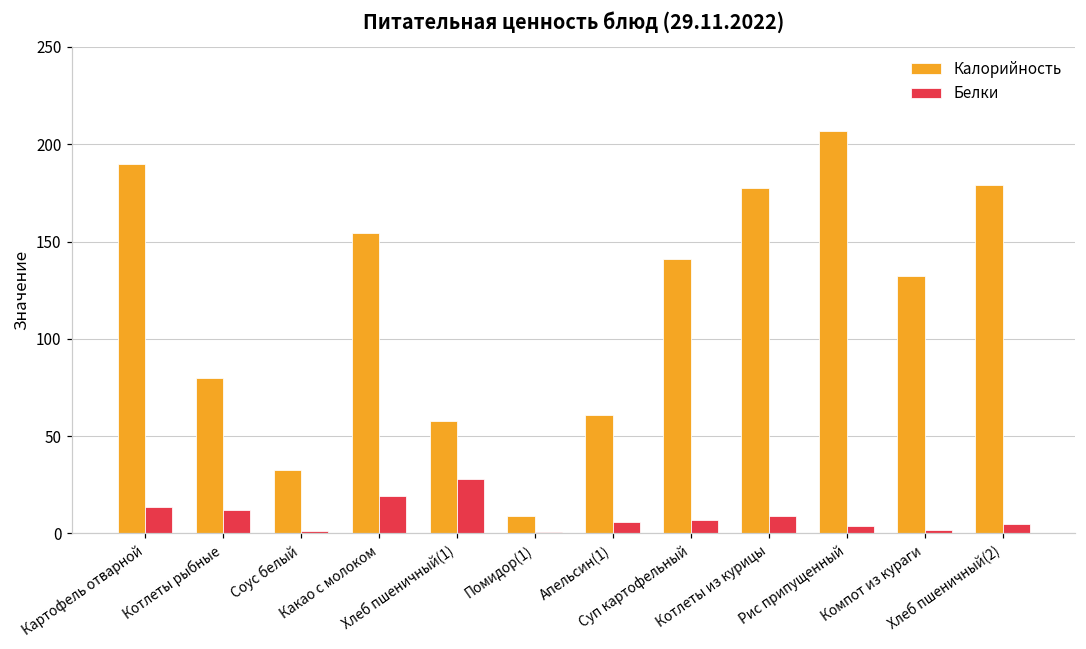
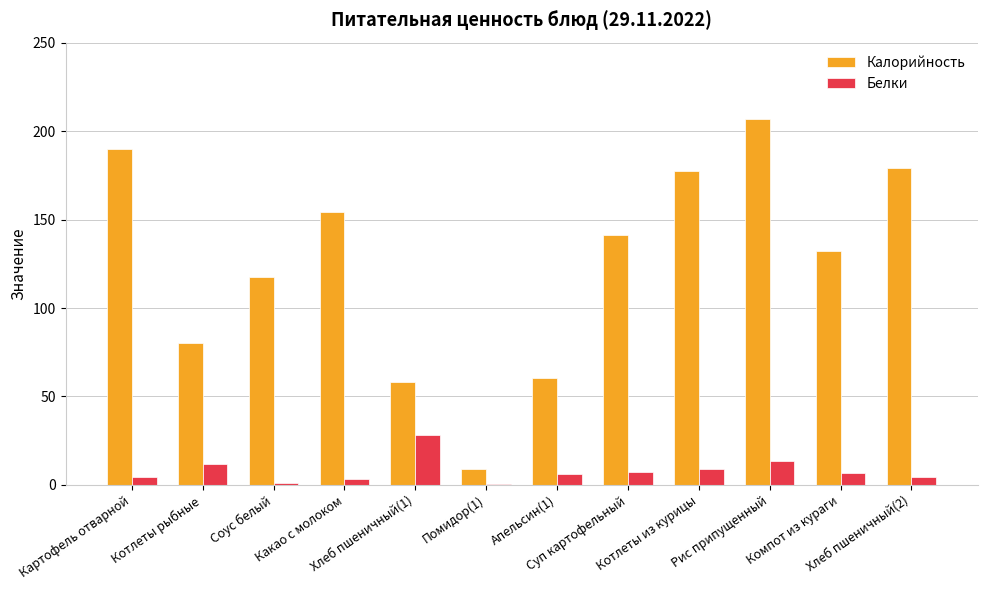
  {
    "Калорийность": {
      "Картофель отварной": 190,
      "Котлеты рыбные": 80,
-     "Соус белый": 33,
+     "Соус белый": 117,
      "Какао с молоком": 154,
      "Хлеб пшеничный(1)": 58,
      "Помидор(1)": 9,
      "Апельсин(1)": 61,
      "Суп картофельный": 141,
      "Котлеты из курицы": 178,
      "Рис припущенный": 207,
      "Компот из кураги": 132,
      "Хлеб пшеничный(2)": 179
    },
    "Белки": {
-     "Картофель отварной": 14,
+     "Картофель отварной": 4,
      "Котлеты рыбные": 12,
-     "Какао с молоком": 19,
+     "Какао с молоком": 4,
      "Хлеб пшеничный(1)": 28,
      "Апельсин(1)": 6,
      "Суп картофельный": 7,
      "Котлеты из курицы": 9,
-     "Рис припущенный": 4,
-     "Компот из кураги": 2,
+     "Рис припущенный": 14,
+     "Компот из кураги": 7,
      "Хлеб пшеничный(2)": 5
    }
  }
